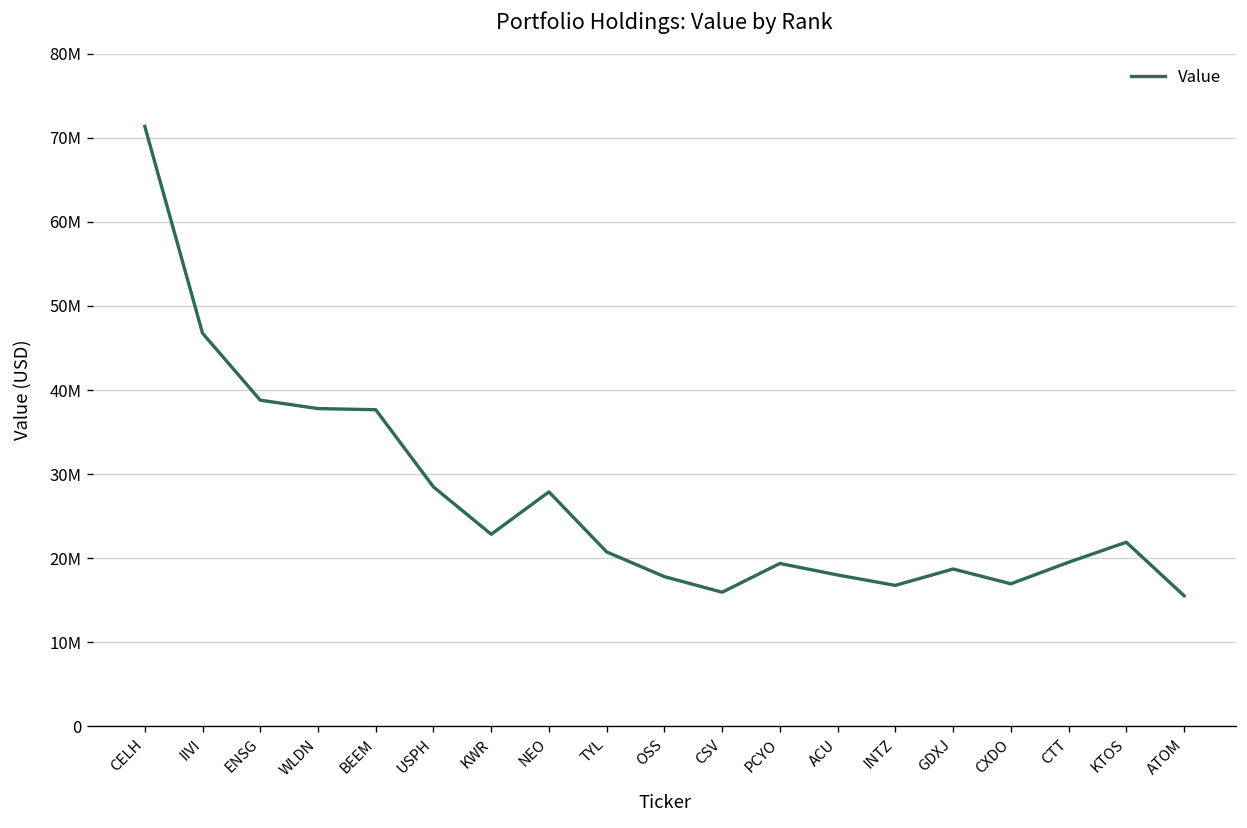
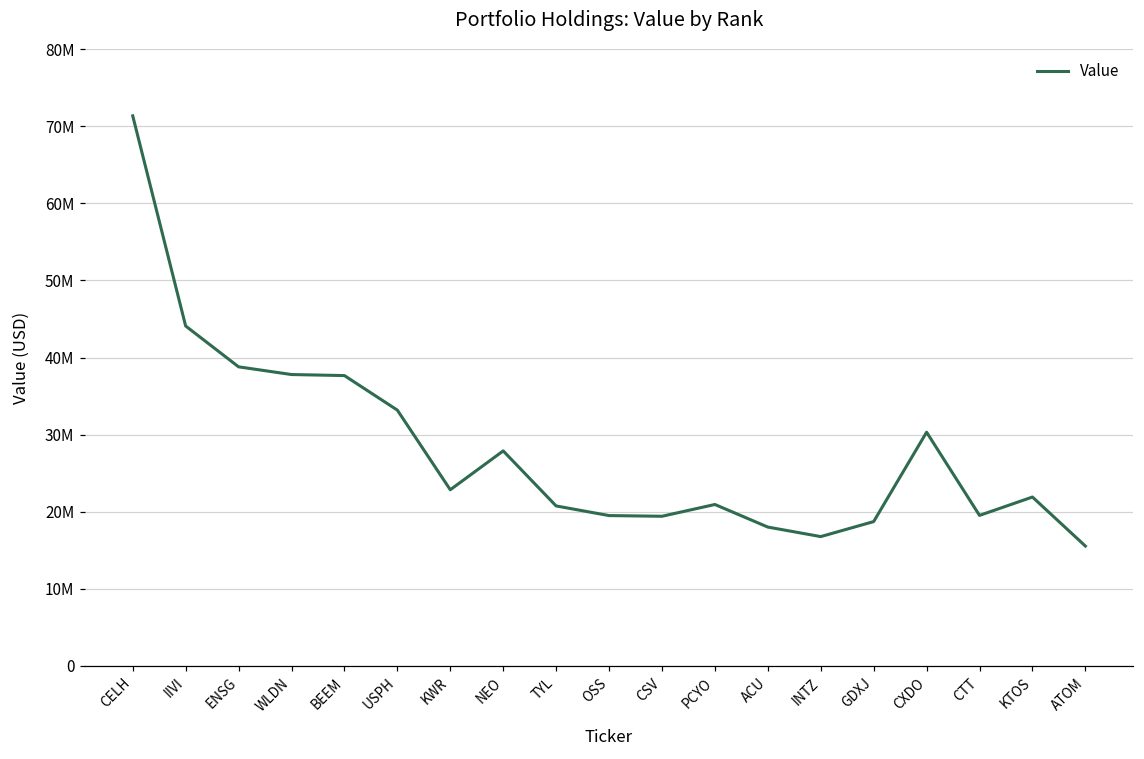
  {
    "CELH": 71000000,
-   "IIVI": 47000000,
+   "IIVI": 44000000,
    "ENSG": 39000000,
    "WLDN": 38000000,
    "BEEM": 38000000,
-   "USPH": 28000000,
+   "USPH": 33000000,
    "KWR": 23000000,
    "NEO": 28000000,
    "TYL": 21000000,
-   "OSS": 18000000,
-   "CSV": 16000000,
-   "PCYO": 19000000,
+   "OSS": 19000000,
+   "CSV": 19000000,
+   "PCYO": 21000000,
    "ACU": 18000000,
    "INTZ": 17000000,
    "GDXJ": 19000000,
-   "CXDO": 17000000,
+   "CXDO": 30000000,
    "CTT": 20000000,
    "KTOS": 22000000,
    "ATOM": 16000000
  }
